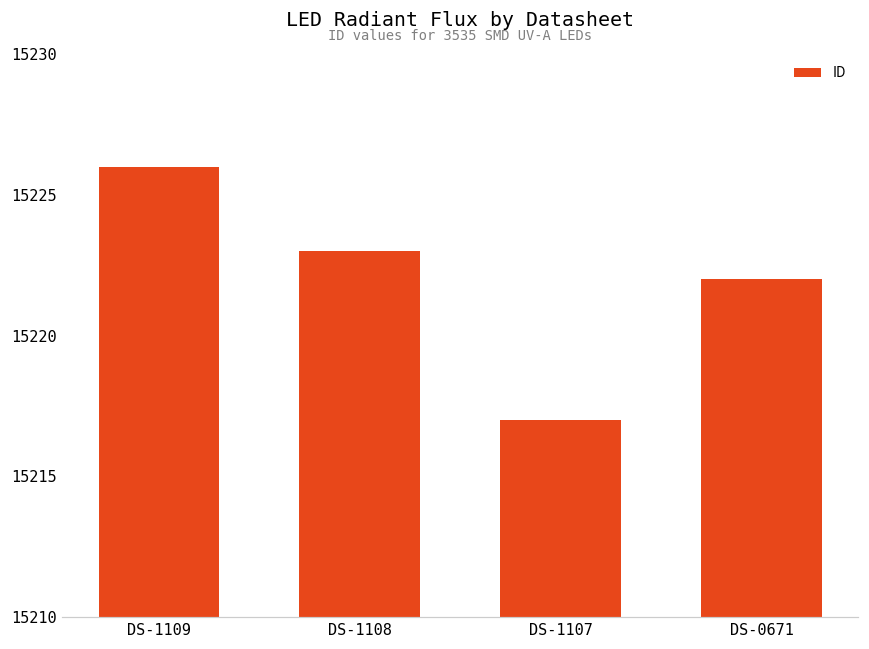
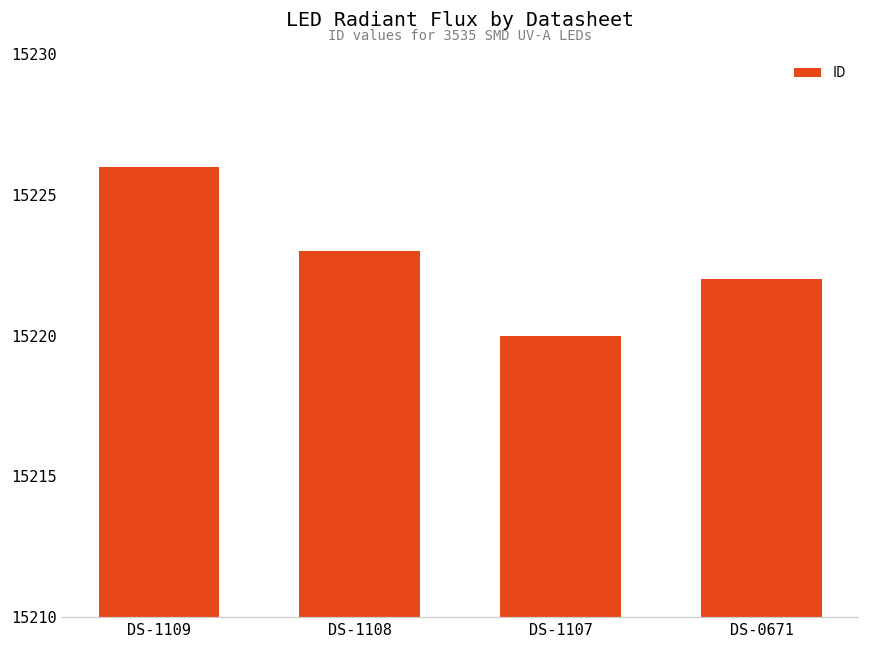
  {
    "DS-1109": 15226,
    "DS-1108": 15223,
-   "DS-1107": 15217,
+   "DS-1107": 15220,
    "DS-0671": 15222
  }
